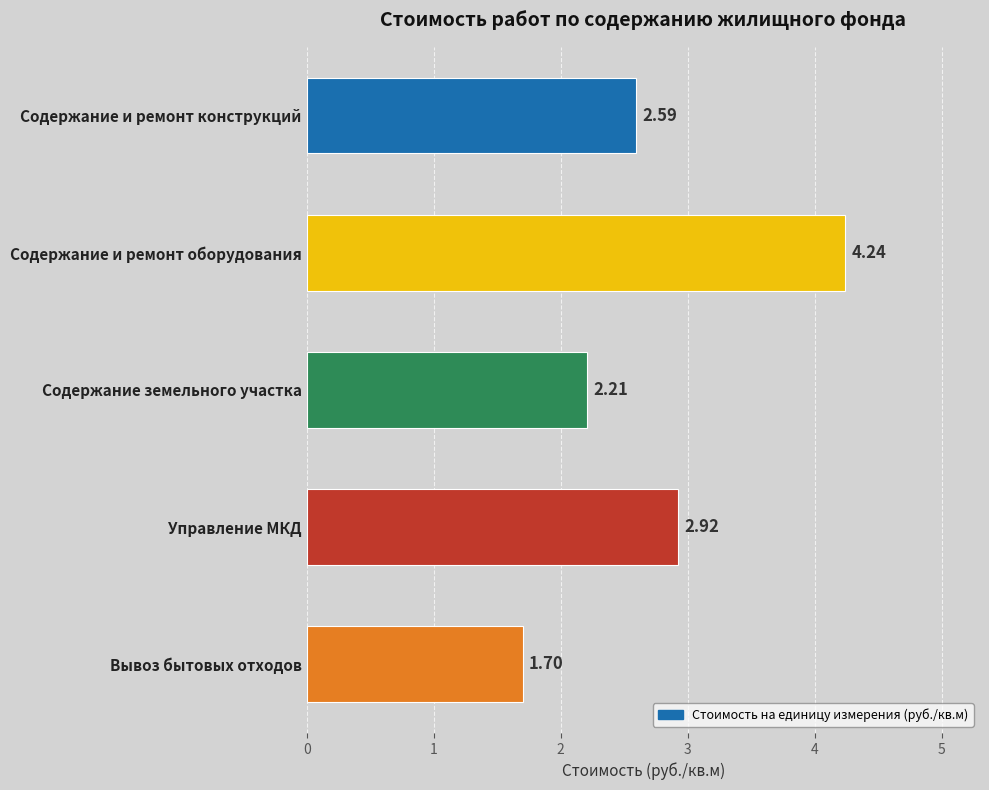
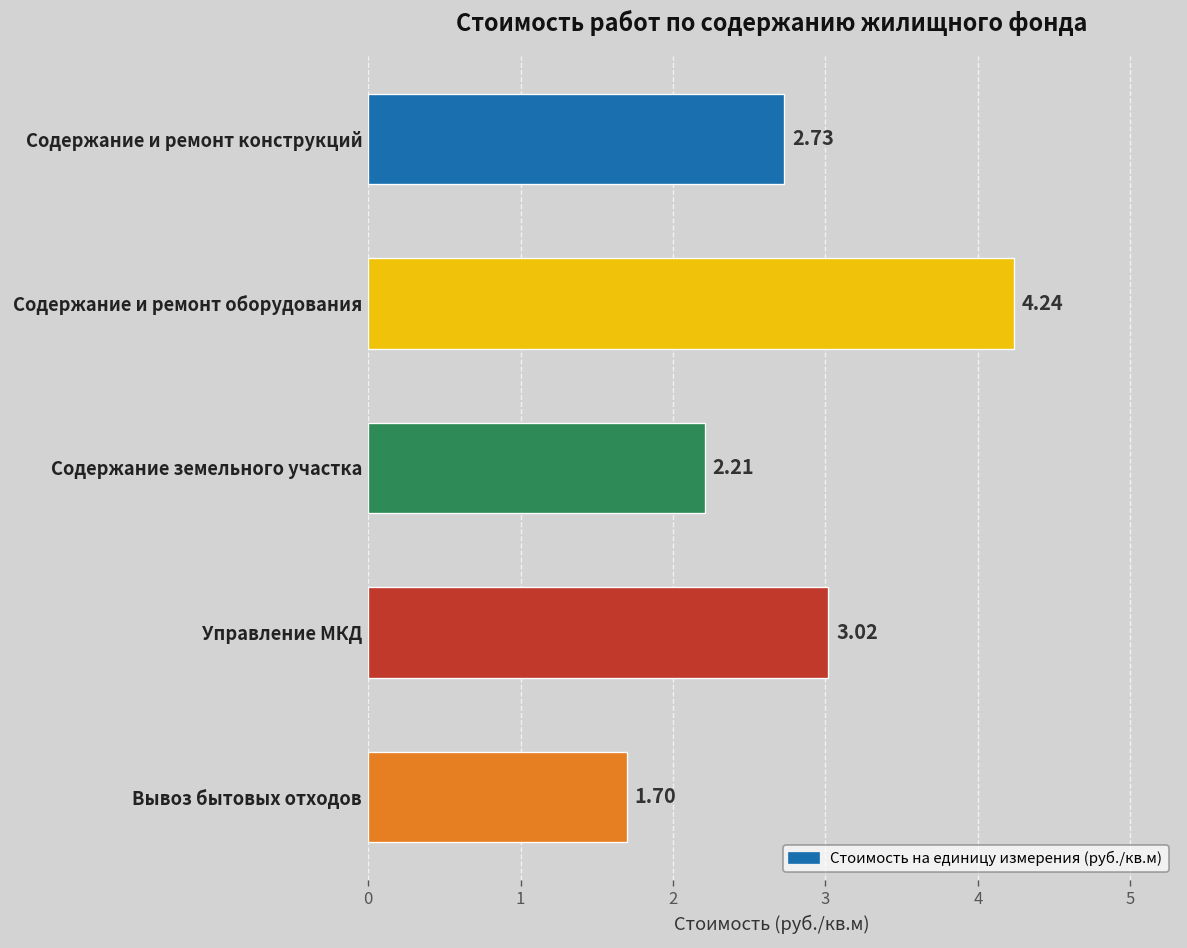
  {
-   "Содержание и ремонт конструкций": 2.59,
+   "Содержание и ремонт конструкций": 2.73,
    "Содержание и ремонт оборудования": 4.24,
    "Содержание земельного участка": 2.21,
-   "Управление МКД": 2.92,
+   "Управление МКД": 3.02,
    "Вывоз бытовых отходов": 1.70
  }
